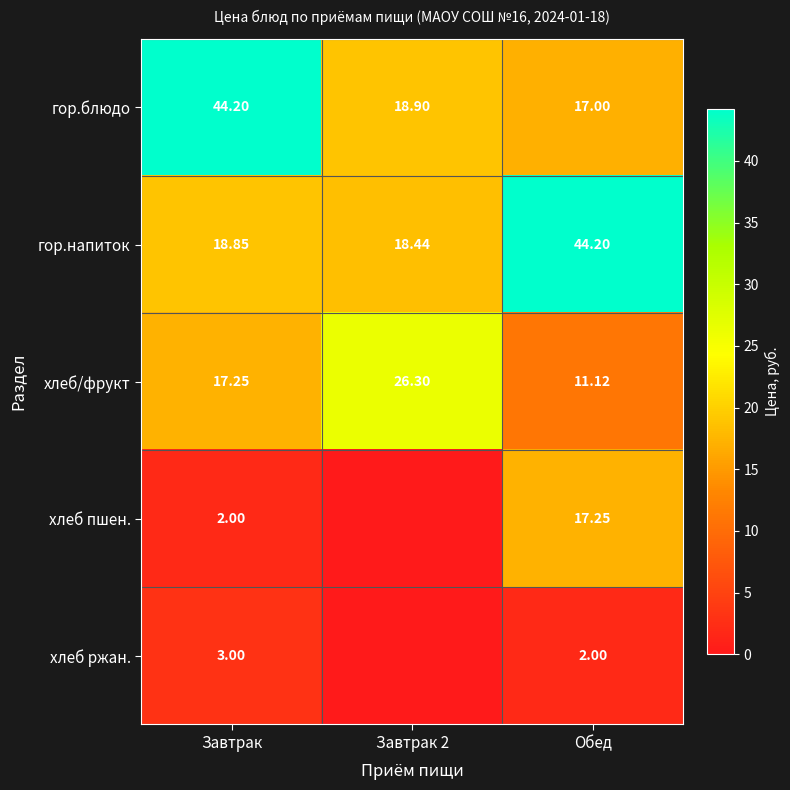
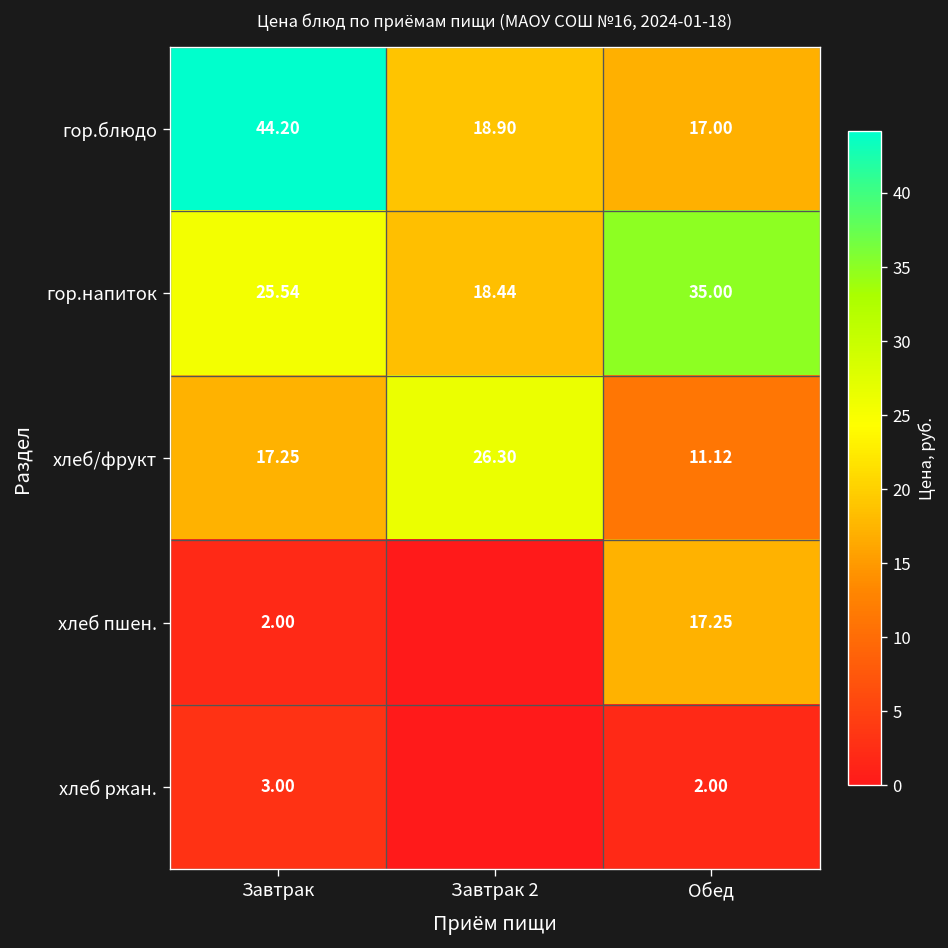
  {
    "гор.блюдо": {
      "Завтрак": 44.20,
      "Завтрак 2": 18.90,
      "Обед": 17.00
    },
    "гор.напиток": {
-     "Завтрак": 18.85,
+     "Завтрак": 25.54,
      "Завтрак 2": 18.44,
-     "Обед": 44.20
+     "Обед": 35.00
    },
    "хлеб/фрукт": {
      "Завтрак": 17.25,
      "Завтрак 2": 26.30,
      "Обед": 11.12
    },
    "хлеб пшен.": {
      "Завтрак": 2.00,
      "Обед": 17.25
    },
    "хлеб ржан.": {
      "Завтрак": 3.00,
      "Обед": 2.00
    }
  }
